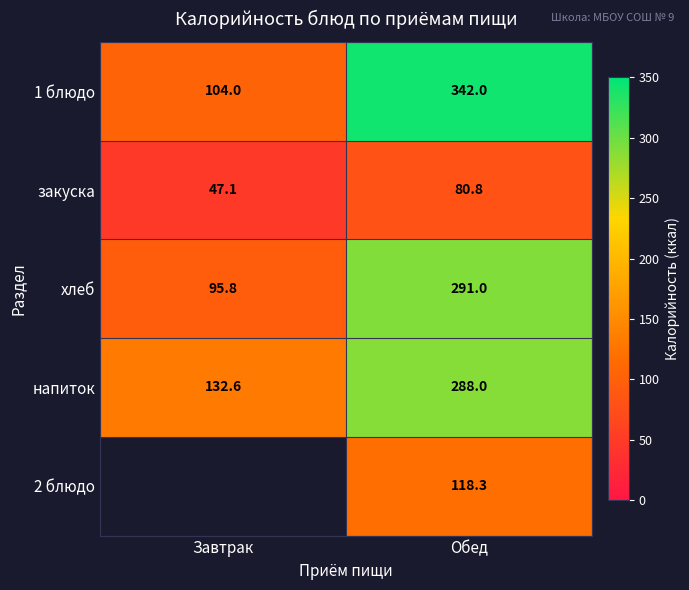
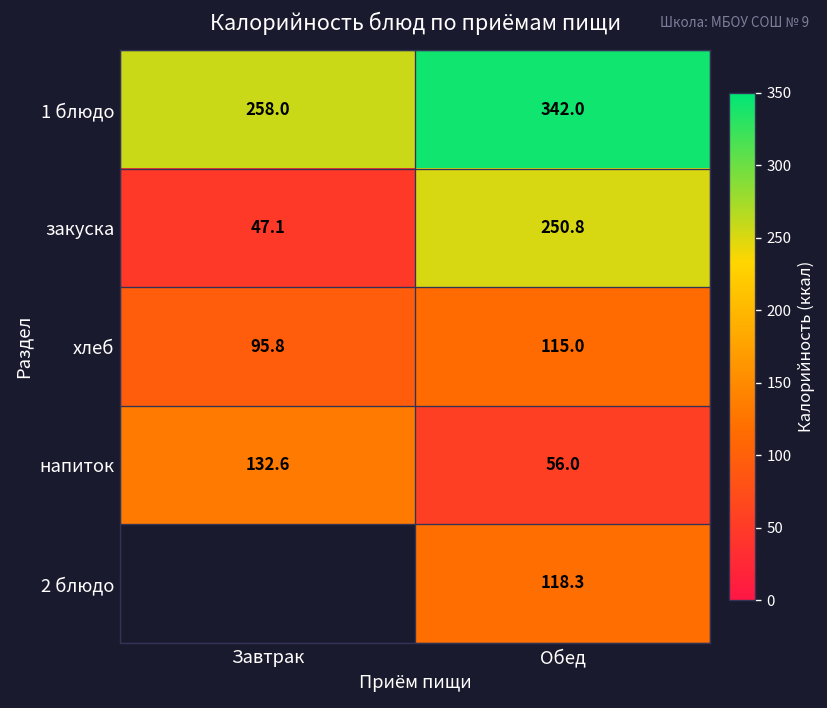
  {
    "1 блюдо": {
-     "Завтрак": 104.0,
+     "Завтрак": 258.0,
      "Обед": 342.0
    },
    "закуска": {
      "Завтрак": 47.1,
-     "Обед": 80.8
+     "Обед": 250.8
    },
    "хлеб": {
      "Завтрак": 95.8,
-     "Обед": 291.0
+     "Обед": 115.0
    },
    "напиток": {
      "Завтрак": 132.6,
-     "Обед": 288.0
+     "Обед": 56.0
    },
    "2 блюдо": {
      "Обед": 118.3
    }
  }
